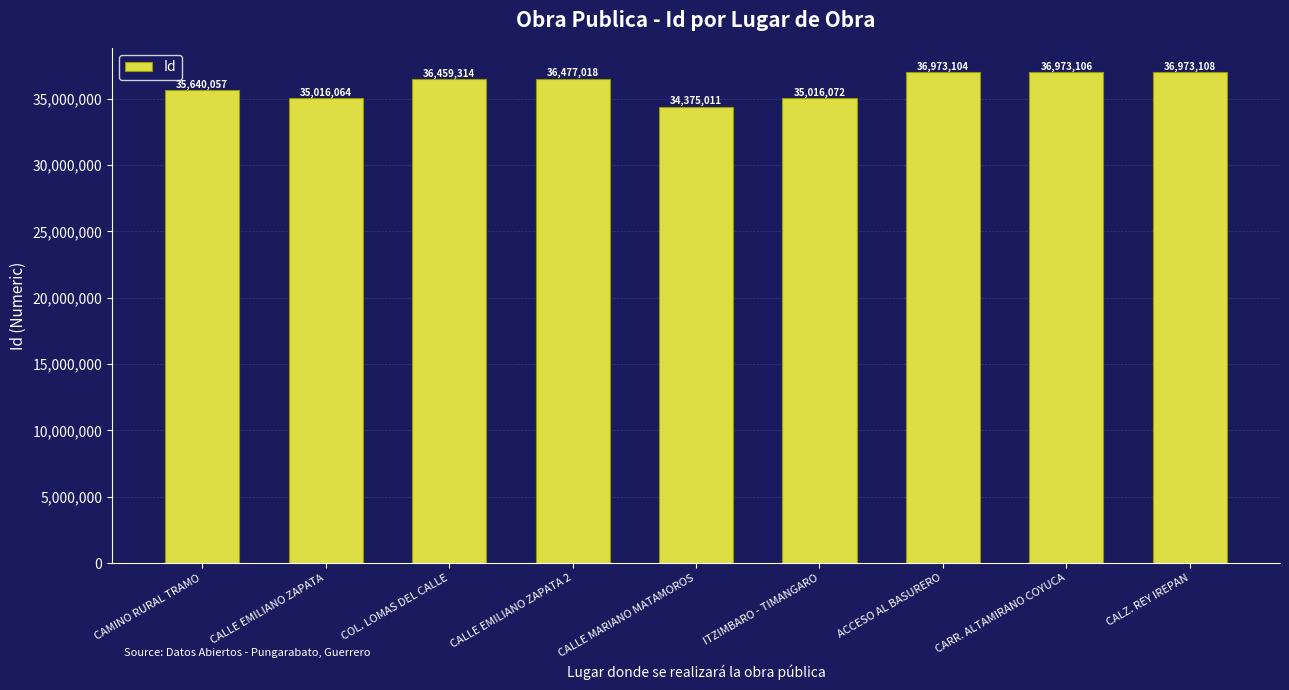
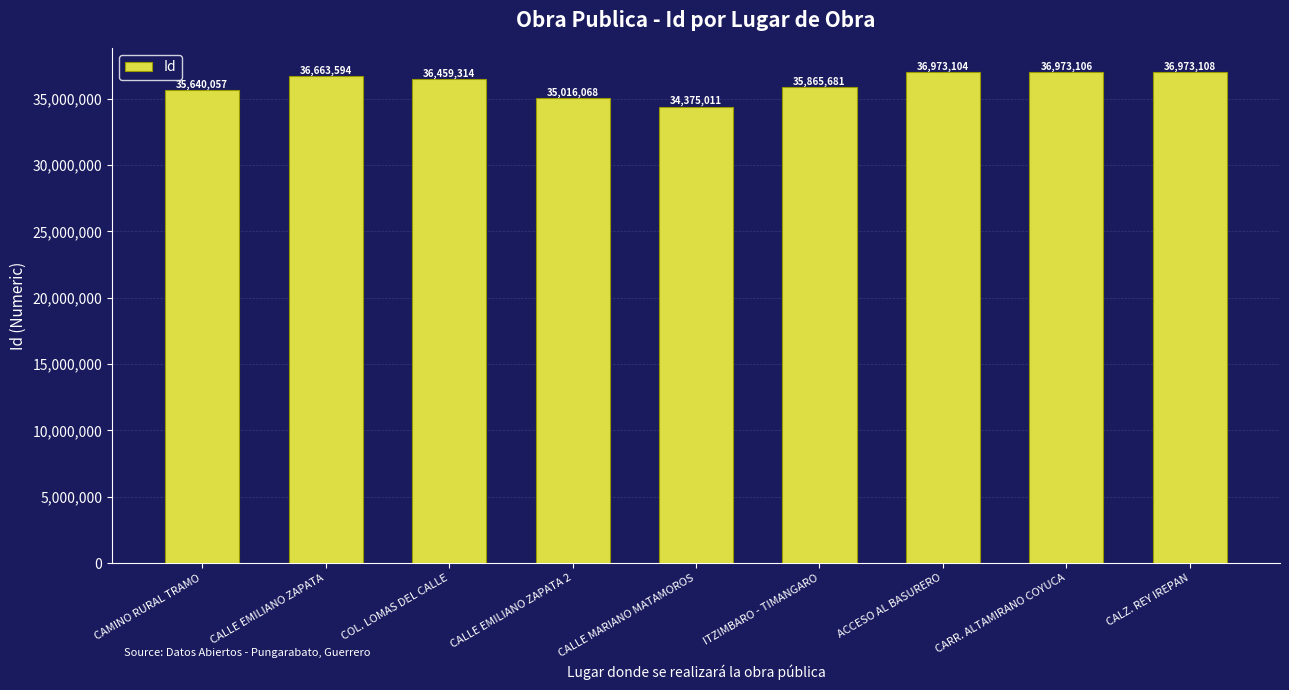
  {
-   "CALLE EMILIANO ZAPATA": "35,016,064",
+   "CALLE EMILIANO ZAPATA": "36,663,594",
    "COL. LOMAS DEL CALLE": "36,459,314",
-   "CALLE EMILIANO ZAPATA 2": "36,477,018",
+   "CALLE EMILIANO ZAPATA 2": "35,016,068",
    "CALLE MARIANO MATAMOROS": "34,375,011",
-   "ITZIMBARO - TIMANGARO": "35,016,072",
+   "ITZIMBARO - TIMANGARO": "35,865,681",
    "ACCESO AL BASURERO": "36,973,104",
    "CARR. ALTAMIRANO COYUCA": "36,973,106",
    "CALZ. REY IREPAN": "36,973,108"
  }
